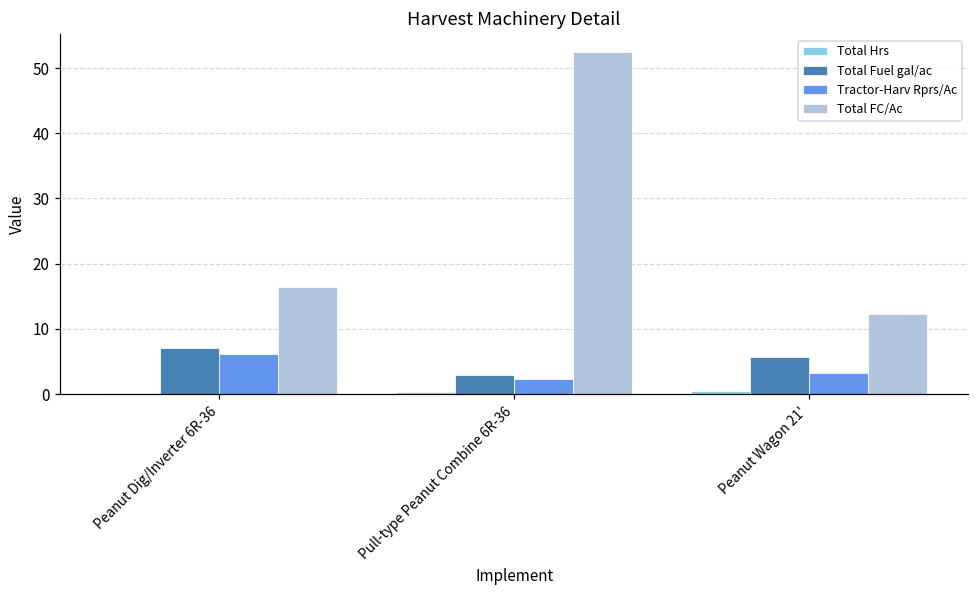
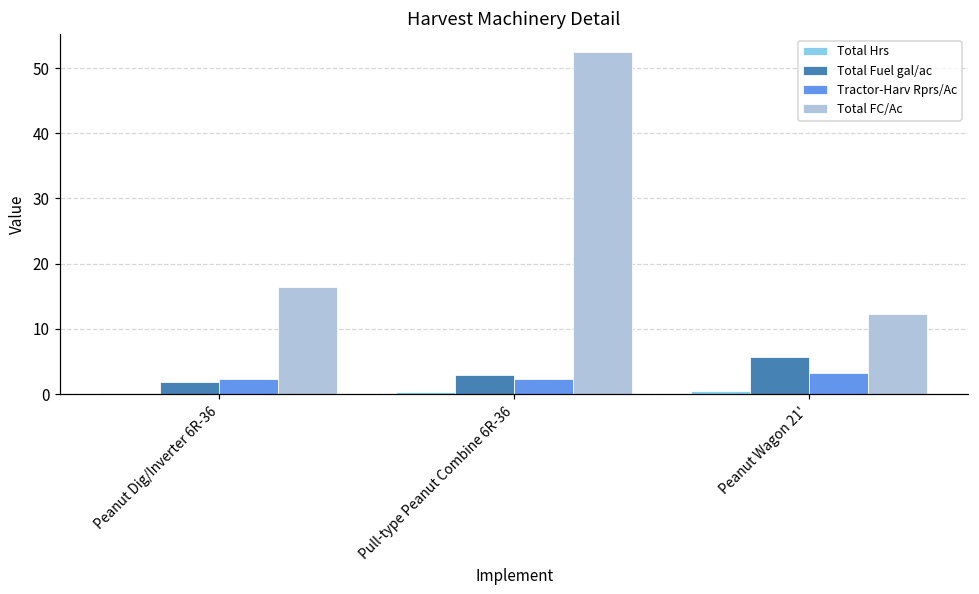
  {
    "Total Fuel gal/ac": {
-     "Peanut Dig/Inverter 6R-36": 7,
+     "Peanut Dig/Inverter 6R-36": 2,
      "Pull-type Peanut Combine 6R-36": 3,
      "Peanut Wagon 21'": 6
    },
    "Tractor-Harv Rprs/Ac": {
-     "Peanut Dig/Inverter 6R-36": 6,
+     "Peanut Dig/Inverter 6R-36": 2,
      "Pull-type Peanut Combine 6R-36": 2,
      "Peanut Wagon 21'": 3
    }
  }
